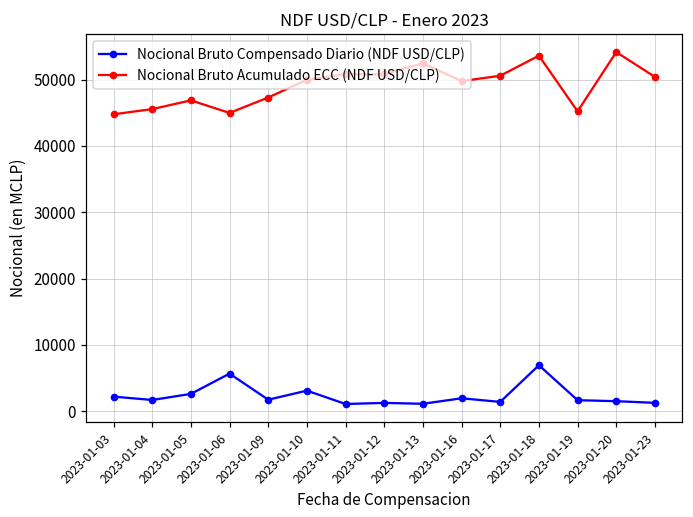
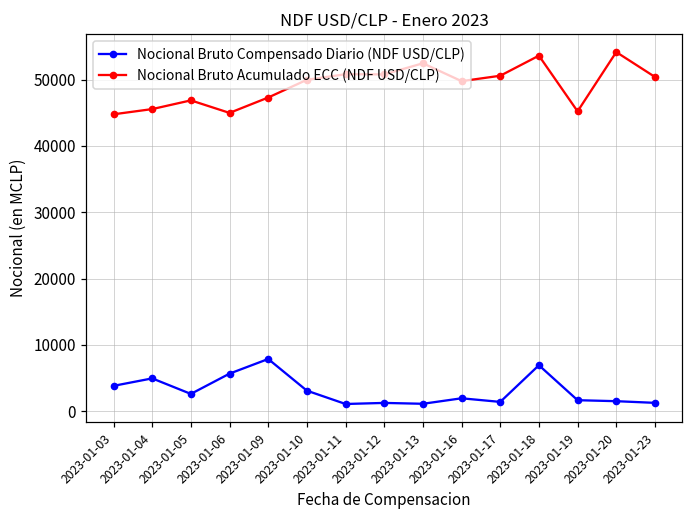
  {
    "Nocional Bruto Compensado Diario (NDF USD/CLP)": {
-     "2023-01-03": 2000,
-     "2023-01-04": 2000,
+     "2023-01-03": 4000,
+     "2023-01-04": 5000,
      "2023-01-05": 3000,
      "2023-01-06": 6000,
-     "2023-01-09": 2000,
+     "2023-01-09": 8000,
      "2023-01-10": 3000,
      "2023-01-11": 1000,
      "2023-01-12": 1000,
      "2023-01-13": 1000,
      "2023-01-16": 2000,
      "2023-01-17": 1000,
      "2023-01-18": 7000,
      "2023-01-19": 2000,
      "2023-01-20": 2000,
      "2023-01-23": 1000
    },
    "Nocional Bruto Acumulado ECC (NDF USD/CLP)": {
      "2023-01-03": 45000,
      "2023-01-04": 46000,
      "2023-01-05": 47000,
      "2023-01-06": 45000,
      "2023-01-09": 47000,
      "2023-01-17": 51000,
      "2023-01-18": 54000,
      "2023-01-19": 45000,
      "2023-01-20": 54000,
      "2023-01-23": 50000
    }
  }
